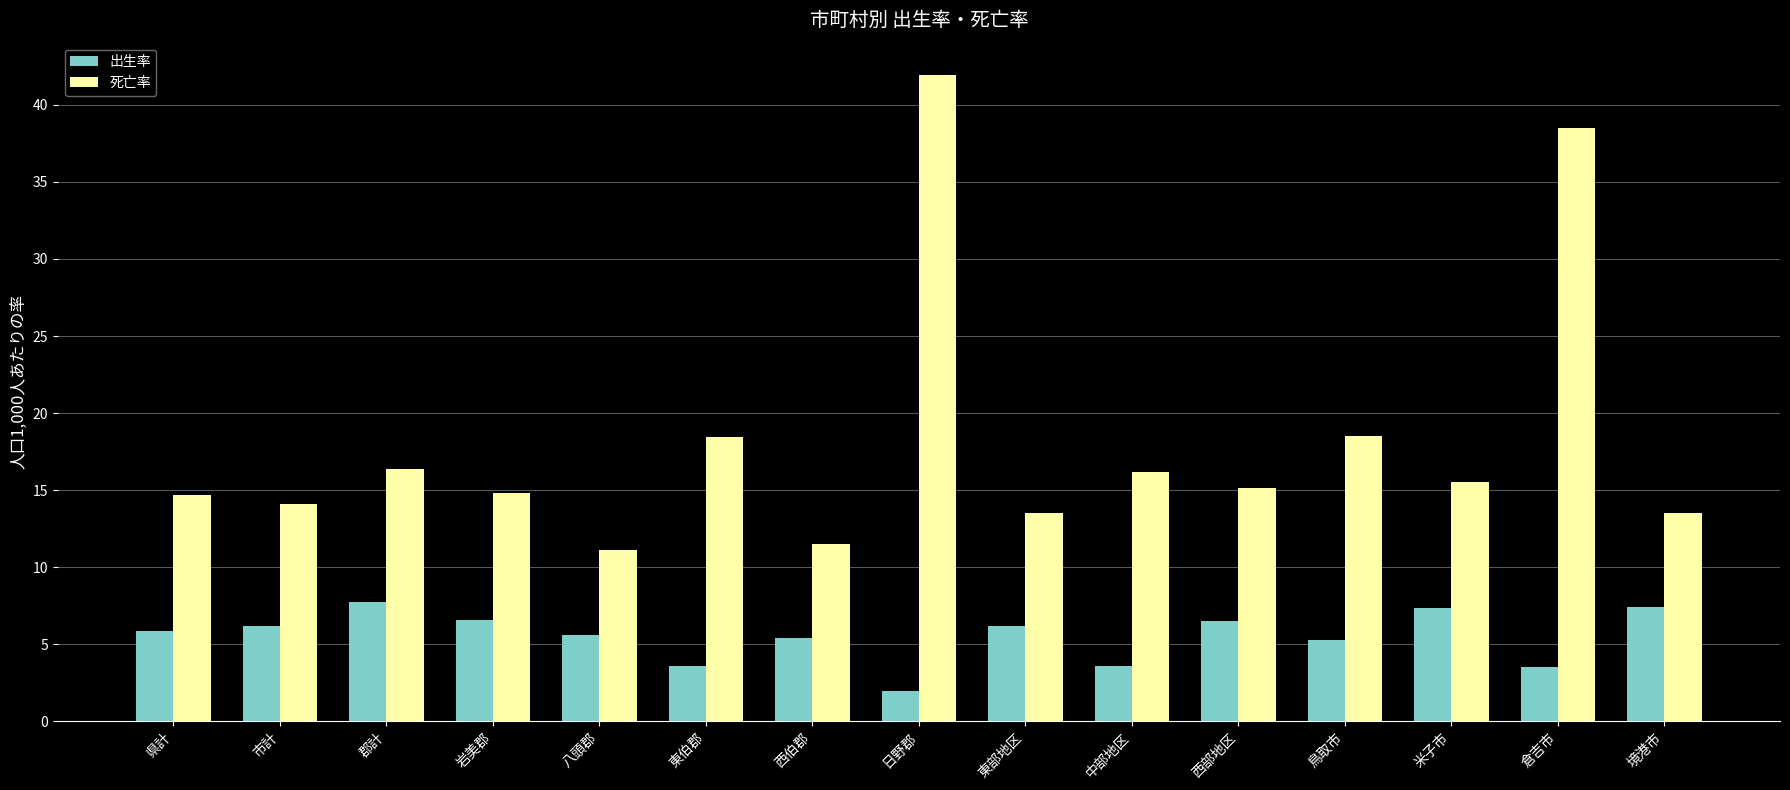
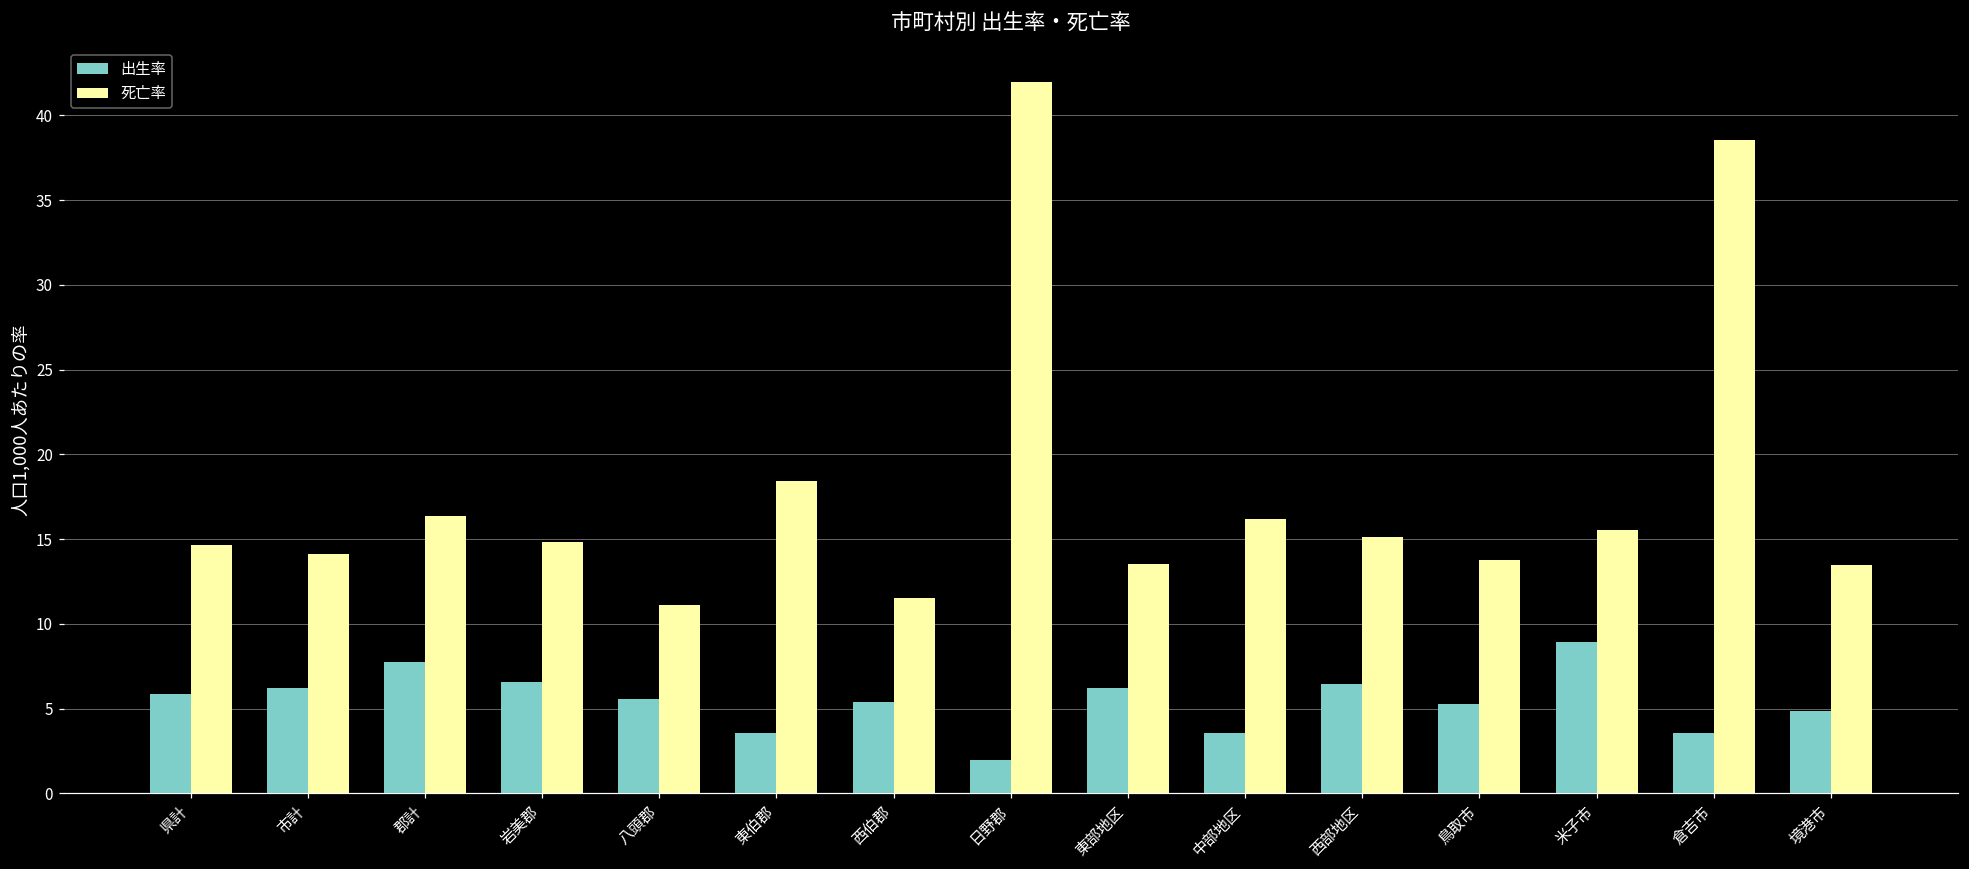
  {
    "出生率": {
      "県計": 5.8,
      "市計": 6.2,
      "郡計": 7.7,
      "岩美郡": 6.6,
      "八頭郡": 5.6,
      "東伯郡": 3.6,
      "西伯郡": 5.4,
      "日野郡": 1.9,
      "東部地区": 6.2,
      "中部地区": 3.6,
      "西部地区": 6.5,
      "鳥取市": 5.3,
-     "米子市": 7.3,
+     "米子市": 8.9,
      "倉吉市": 3.5,
-     "境港市": 7.4
+     "境港市": 4.8
    },
    "死亡率": {
      "県計": 14.7,
      "市計": 14.1,
      "郡計": 16.4,
      "岩美郡": 14.8,
      "八頭郡": 11.1,
      "東伯郡": 18.4,
      "西伯郡": 11.5,
      "日野郡": 41.9,
      "東部地区": 13.5,
      "中部地区": 16.2,
      "西部地区": 15.1,
-     "鳥取市": 18.5,
+     "鳥取市": 13.8,
      "米子市": 15.5,
      "倉吉市": 38.5,
      "境港市": 13.5
    }
  }
